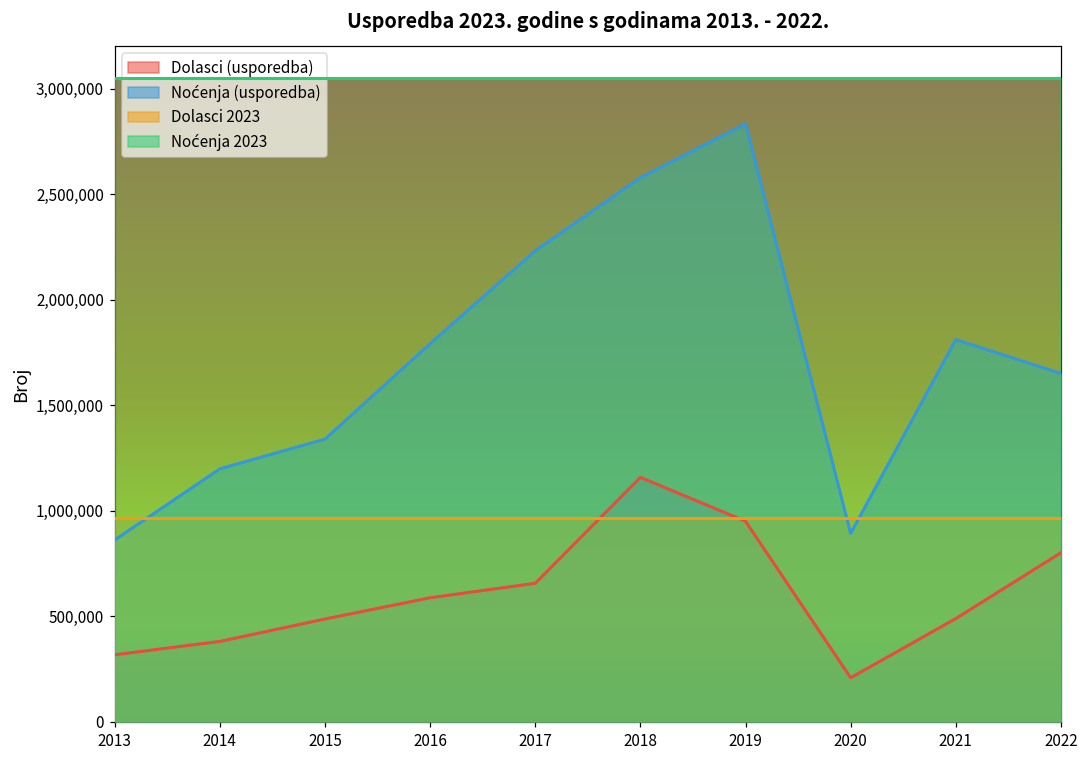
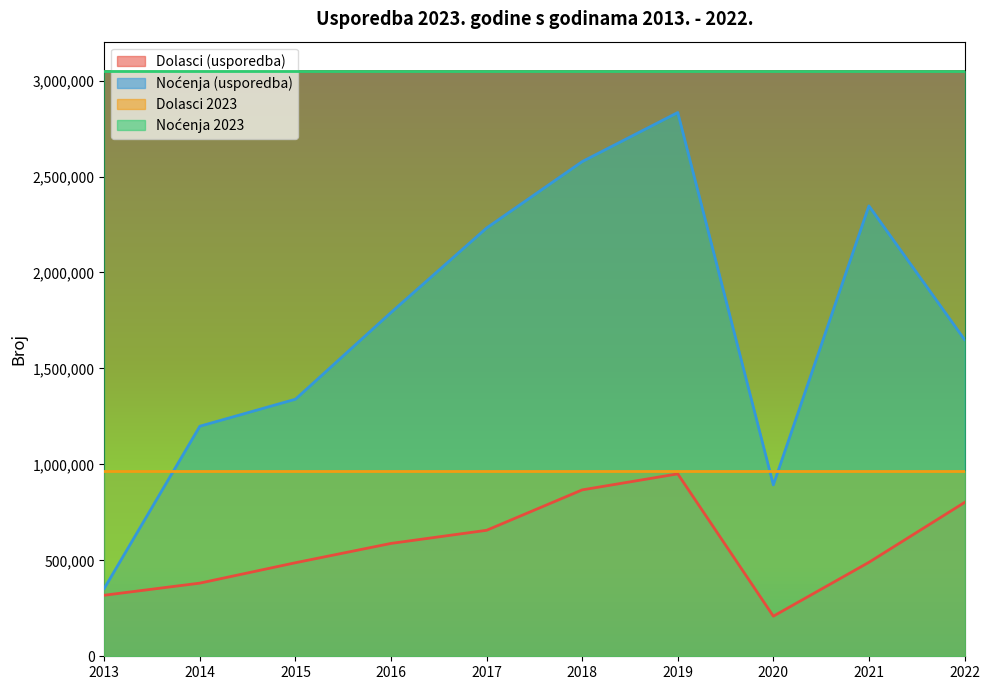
  {
    "Dolasci (usporedba)": {
      "2013": "320,000",
      "2014": "380,000",
      "2015": "490,000",
      "2016": "590,000",
      "2017": "660,000",
-     "2018": "1,160,000",
+     "2018": "870,000",
      "2019": "950,000",
      "2020": "210,000",
      "2021": "490,000",
      "2022": "800,000"
    },
    "Noćenja (usporedba)": {
-     "2013": "860,000",
+     "2013": "350,000",
      "2014": "1,200,000",
      "2015": "1,340,000",
      "2016": "1,790,000",
      "2017": "2,230,000",
      "2018": "2,580,000",
      "2019": "2,830,000",
      "2020": "890,000",
-     "2021": "1,810,000",
+     "2021": "2,350,000",
      "2022": "1,650,000"
    },
    "Dolasci 2023": {
      "2013": "970,000",
      "2014": "970,000",
      "2015": "970,000",
      "2016": "970,000",
      "2017": "970,000",
      "2018": "970,000",
      "2019": "970,000",
      "2020": "970,000",
      "2021": "970,000",
      "2022": "970,000"
    },
    "Noćenja 2023": {
      "2013": "3,050,000",
      "2016": "3,050,000",
      "2017": "3,050,000",
      "2018": "3,050,000",
      "2019": "3,050,000",
      "2020": "3,050,000",
      "2021": "3,050,000",
      "2022": "3,050,000"
    }
  }
